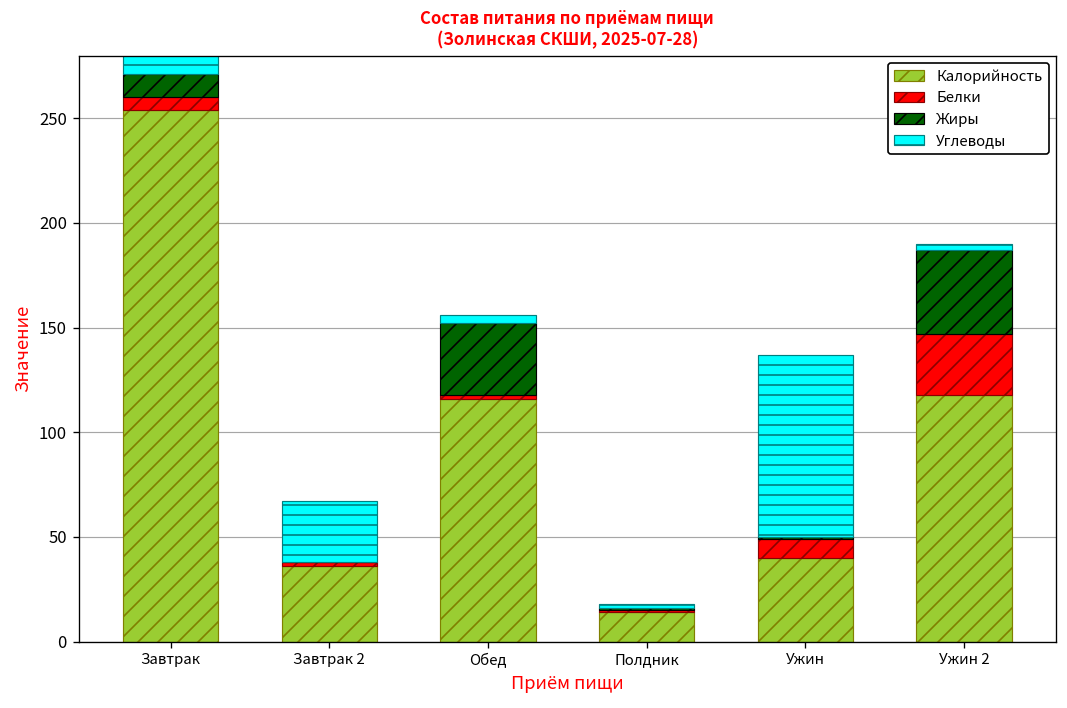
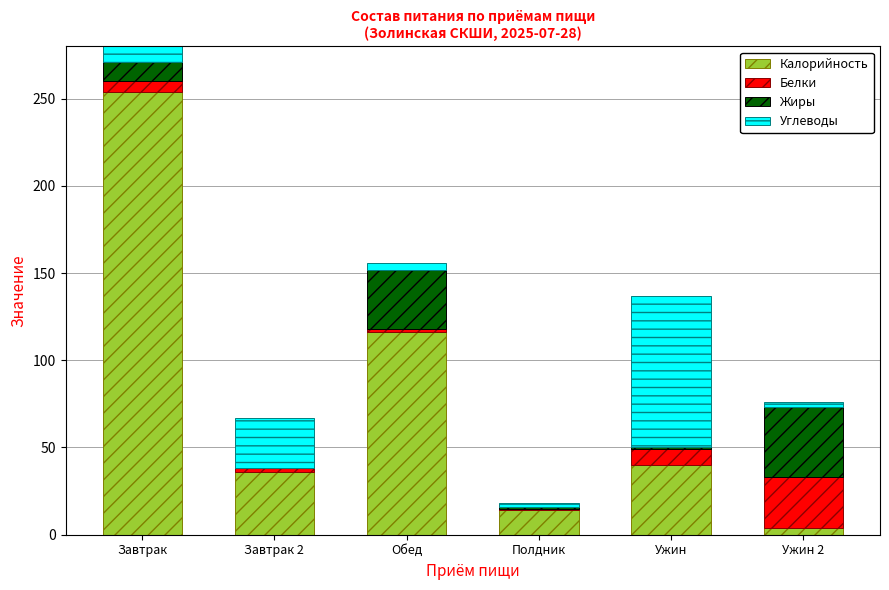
  {
    "Калорийность": {
      "Завтрак": 254,
      "Завтрак 2": 36,
      "Обед": 116,
      "Полдник": 14,
      "Ужин": 40,
-     "Ужин 2": 118
+     "Ужин 2": 4
    },
    "Белки": {
      "Завтрак": 6,
      "Завтрак 2": 2,
      "Обед": 2,
      "Ужин": 9,
      "Ужин 2": 29
    },
    "Жиры": {
      "Завтрак": 11,
      "Завтрак 2": 0,
      "Обед": 34,
      "Ужин 2": 40
    },
    "Углеводы": {
      "Завтрак 2": 29,
      "Обед": 4,
      "Полдник": 2,
      "Ужин": 87,
      "Ужин 2": 3
    }
  }
